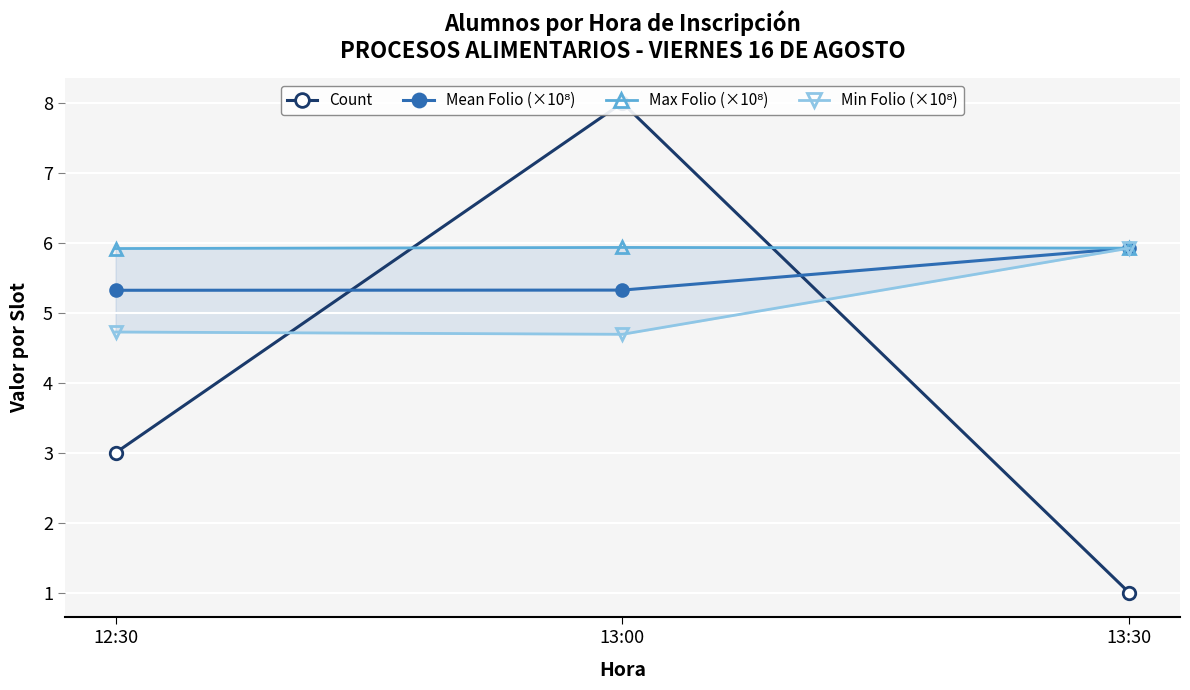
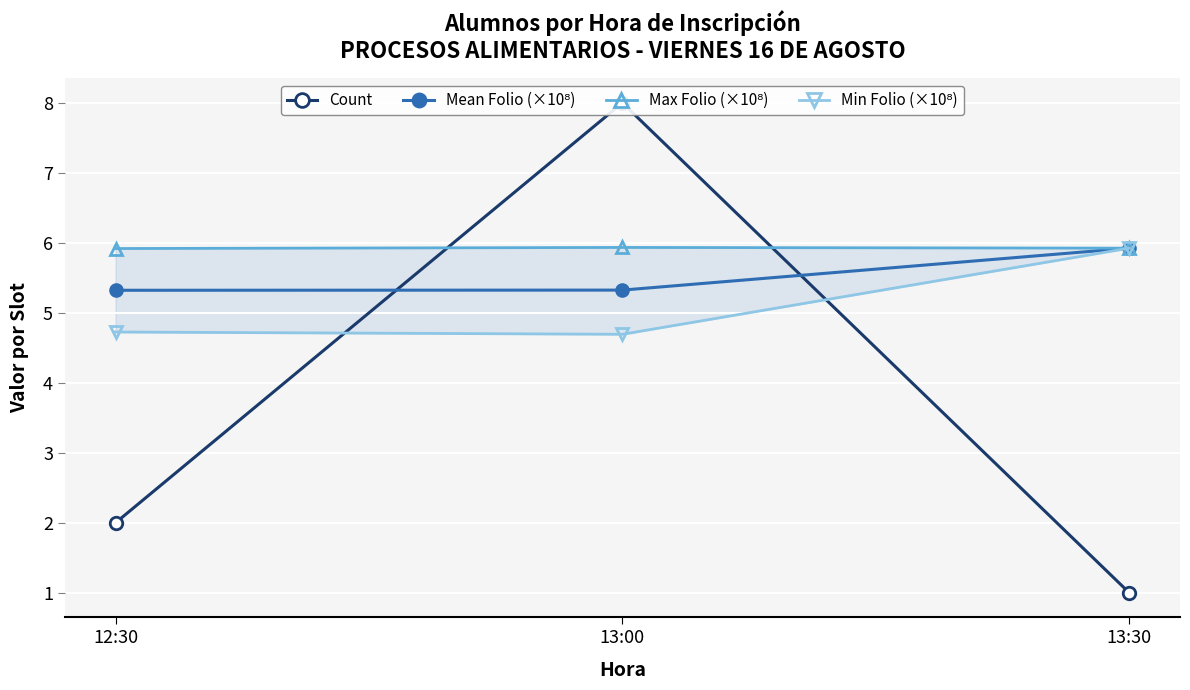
  {
    "Count": {
-     "12:30": 3,
+     "12:30": 2,
      "13:30": 1
    },
    "Mean Folio (×10⁸)": {
      "12:30": 5.3,
      "13:00": 5.3
    }
  }
